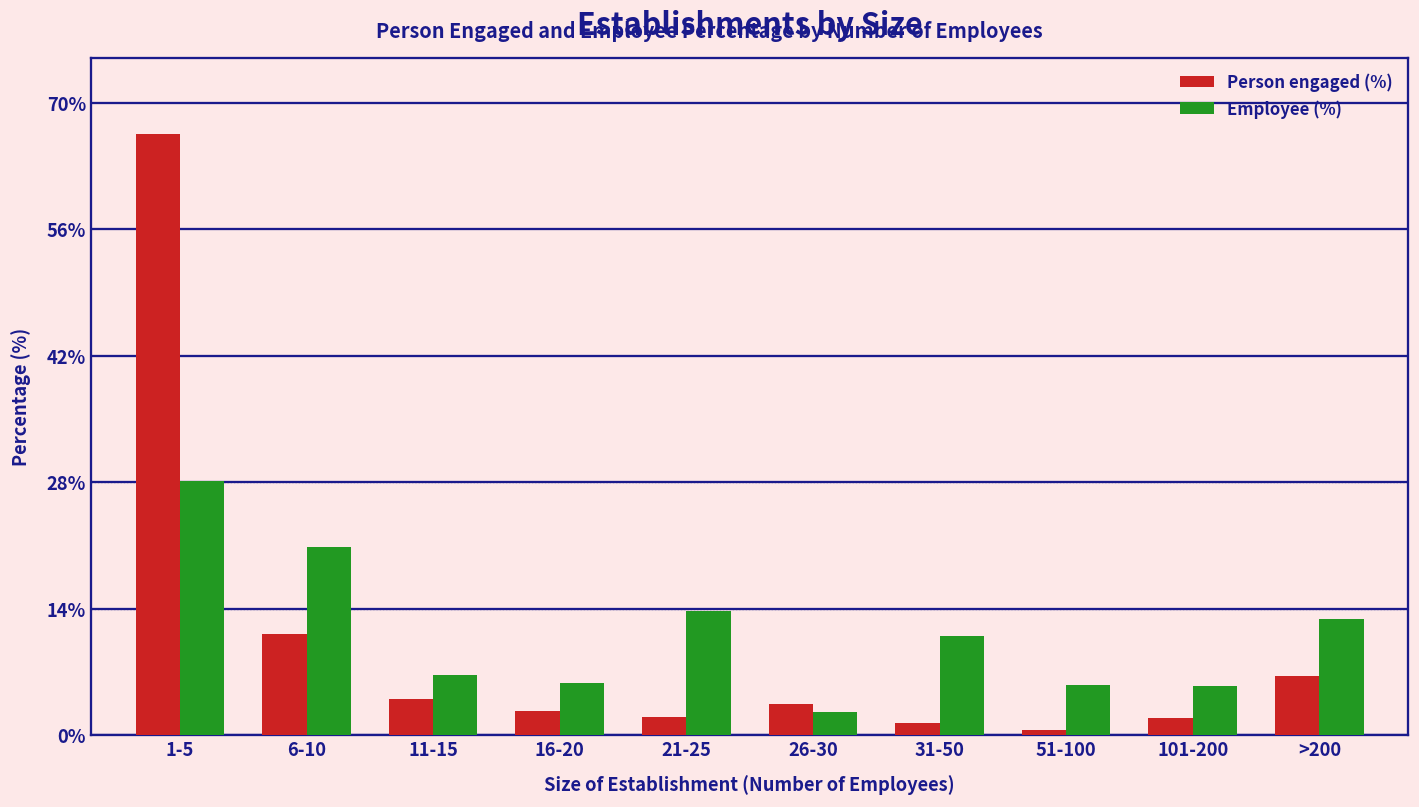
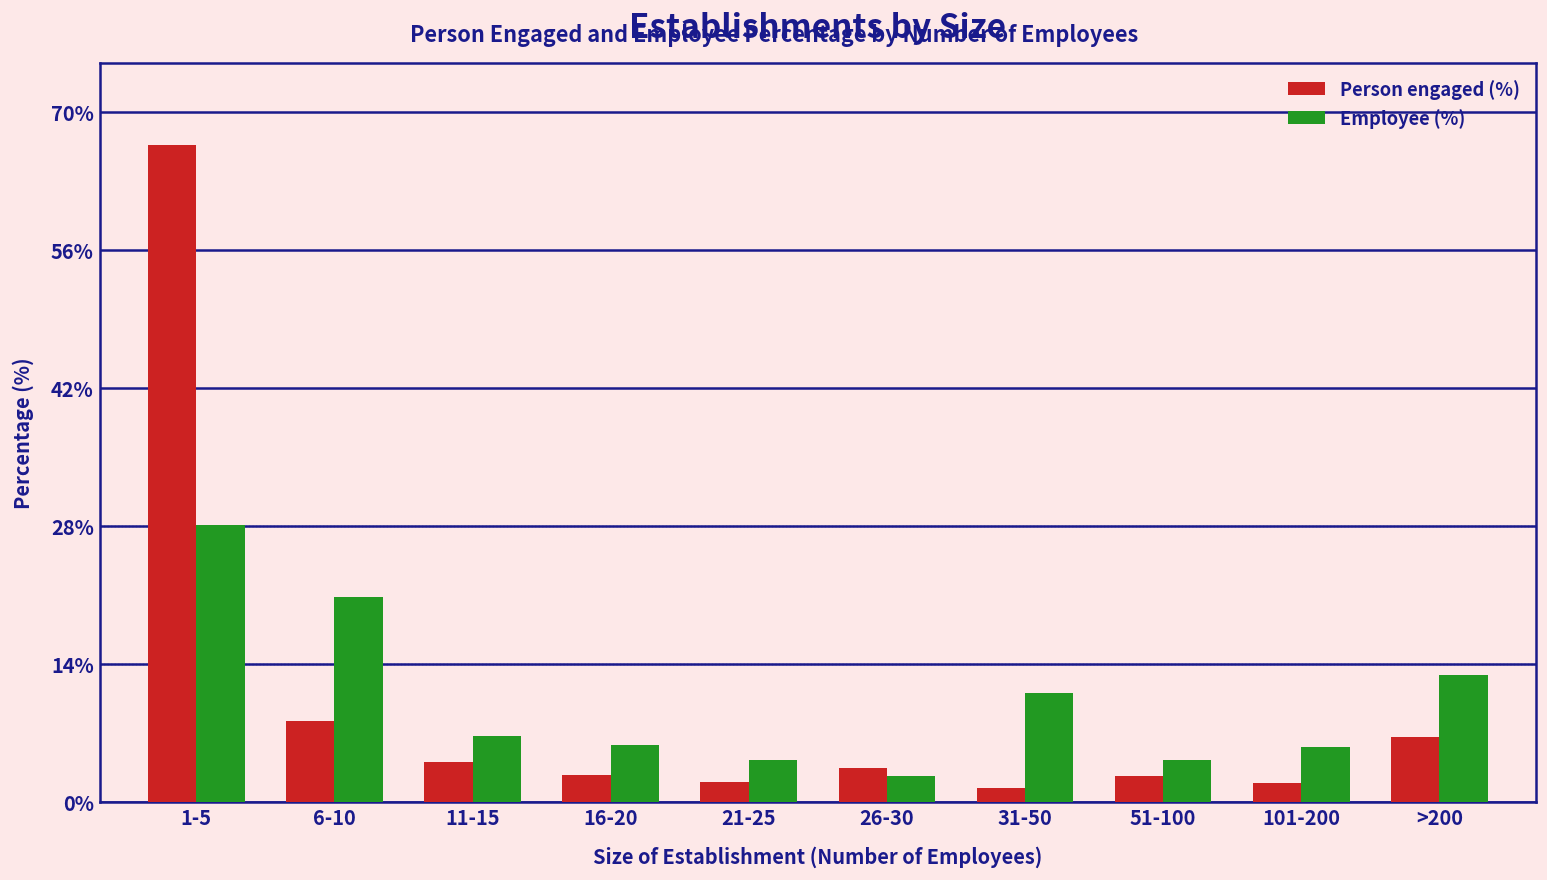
  {
    "Person engaged (%)": {
      "1-5": "67%",
-     "6-10": "11%",
+     "6-10": "8%",
      "11-15": "4%",
      "16-20": "3%",
      "21-25": "2%",
      "26-30": "3%",
      "31-50": "1%",
-     "51-100": "1%",
+     "51-100": "3%",
      "101-200": "2%",
      ">200": "7%"
    },
    "Employee (%)": {
      "1-5": "28%",
      "6-10": "21%",
      "11-15": "7%",
      "16-20": "6%",
-     "21-25": "14%",
+     "21-25": "4%",
      "26-30": "3%",
      "31-50": "11%",
-     "51-100": "6%",
+     "51-100": "4%",
      "101-200": "6%",
      ">200": "13%"
    }
  }
